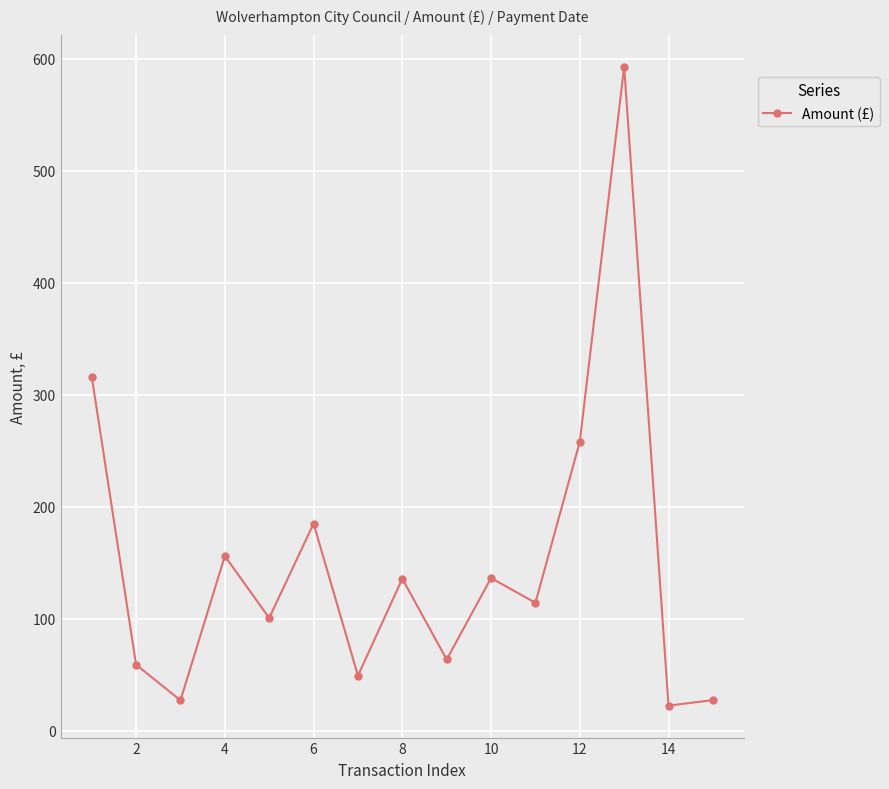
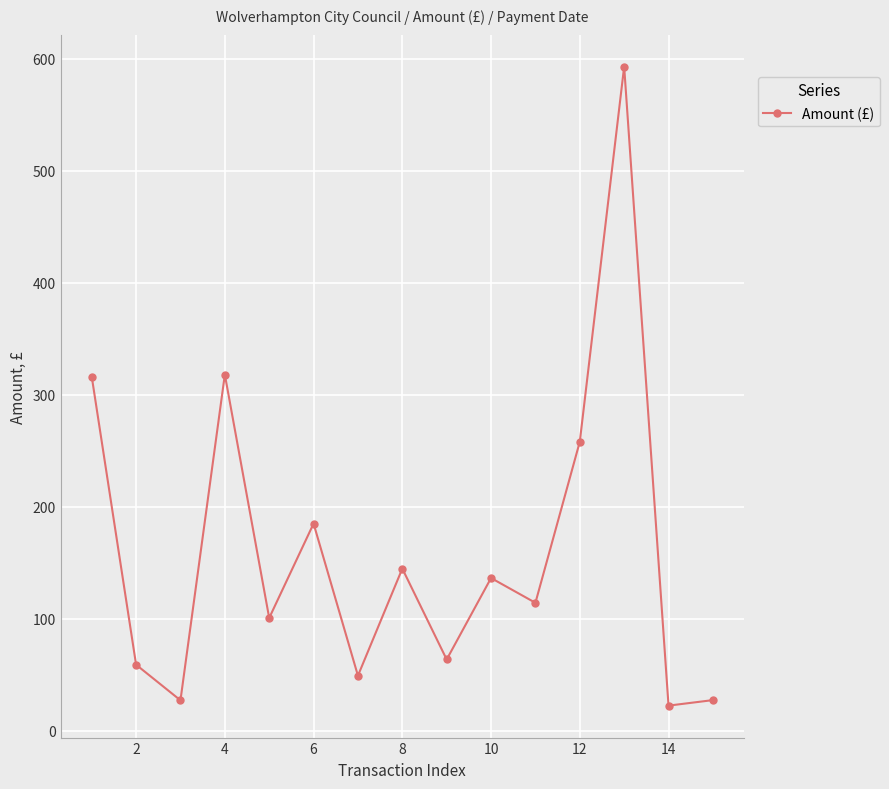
  {
    "2": 59,
-   "4": 156,
+   "4": 318,
    "6": 185,
-   "8": 136,
+   "8": 145,
    "10": 136,
    "12": 258,
    "14": 22
  }
